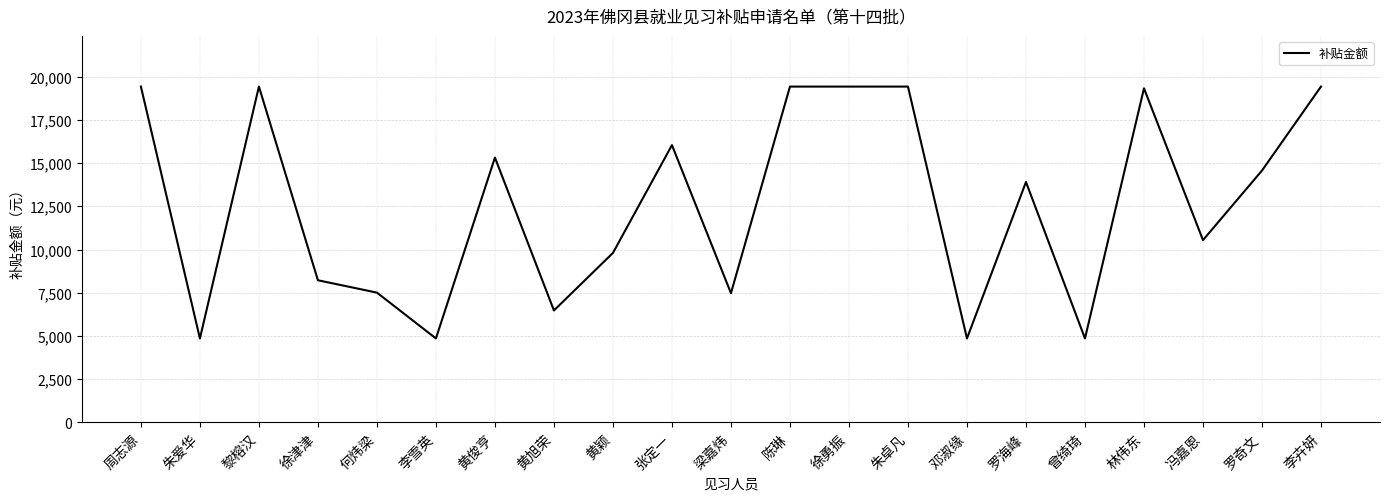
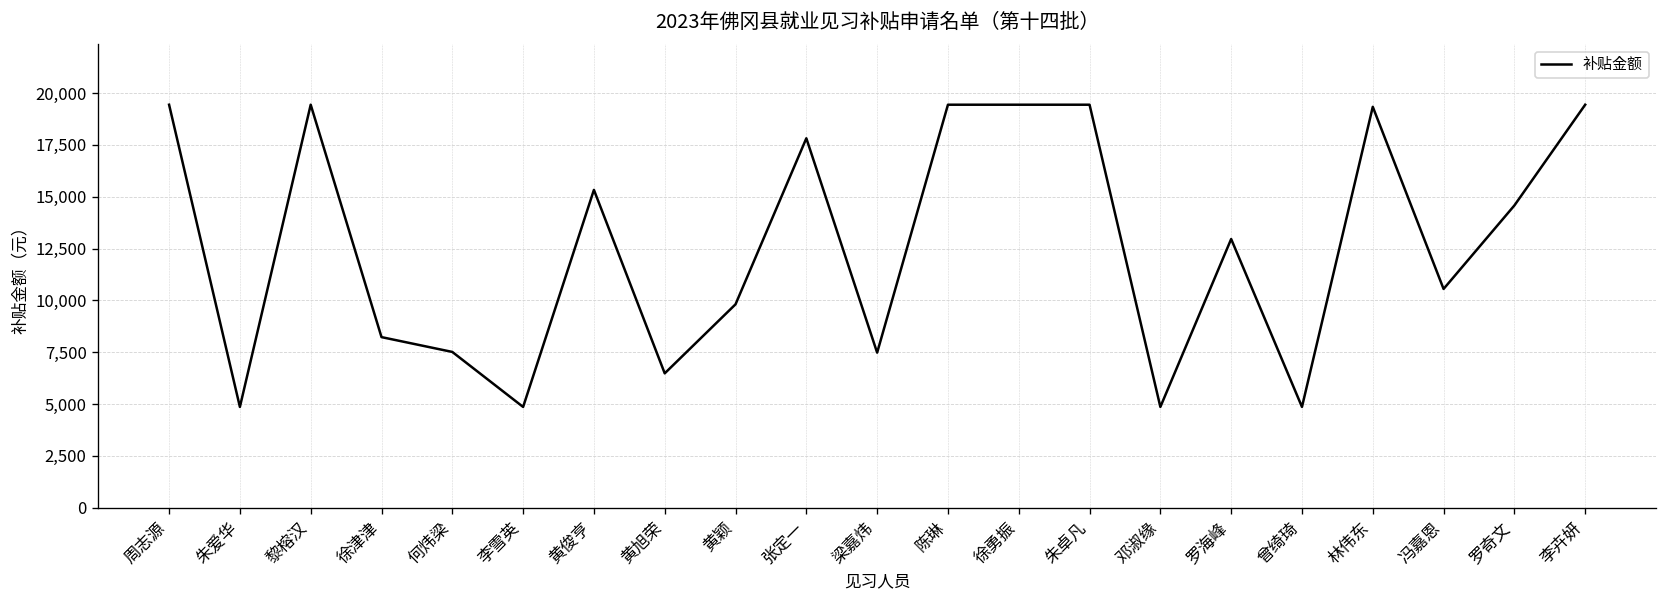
  {
    "周志源": "19,400",
    "朱爱华": "4,900",
    "黎榕汉": "19,400",
    "徐津津": "8,200",
    "何炜梁": "7,500",
    "李雪英": "4,900",
    "黄俊亨": "15,300",
    "黄旭荣": "6,500",
    "黄颖": "9,800",
-   "张定一": "16,100",
+   "张定一": "17,800",
    "梁嘉炜": "7,500",
    "陈琳": "19,400",
    "徐勇振": "19,400",
    "朱卓凡": "19,400",
    "邓淑缘": "4,900",
-   "罗海峰": "13,900",
+   "罗海峰": "13,000",
    "曾绮琦": "4,900",
    "林伟东": "19,300",
    "冯嘉恩": "10,600",
    "罗奇文": "14,600",
    "李卉妍": "19,400"
  }
